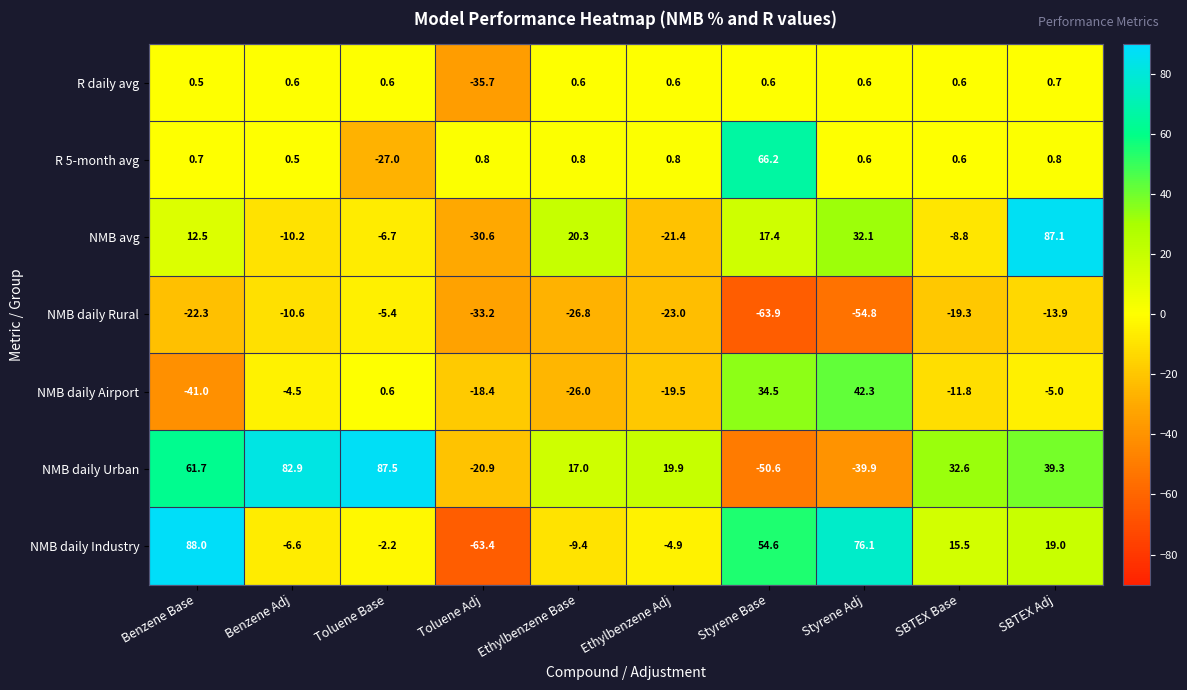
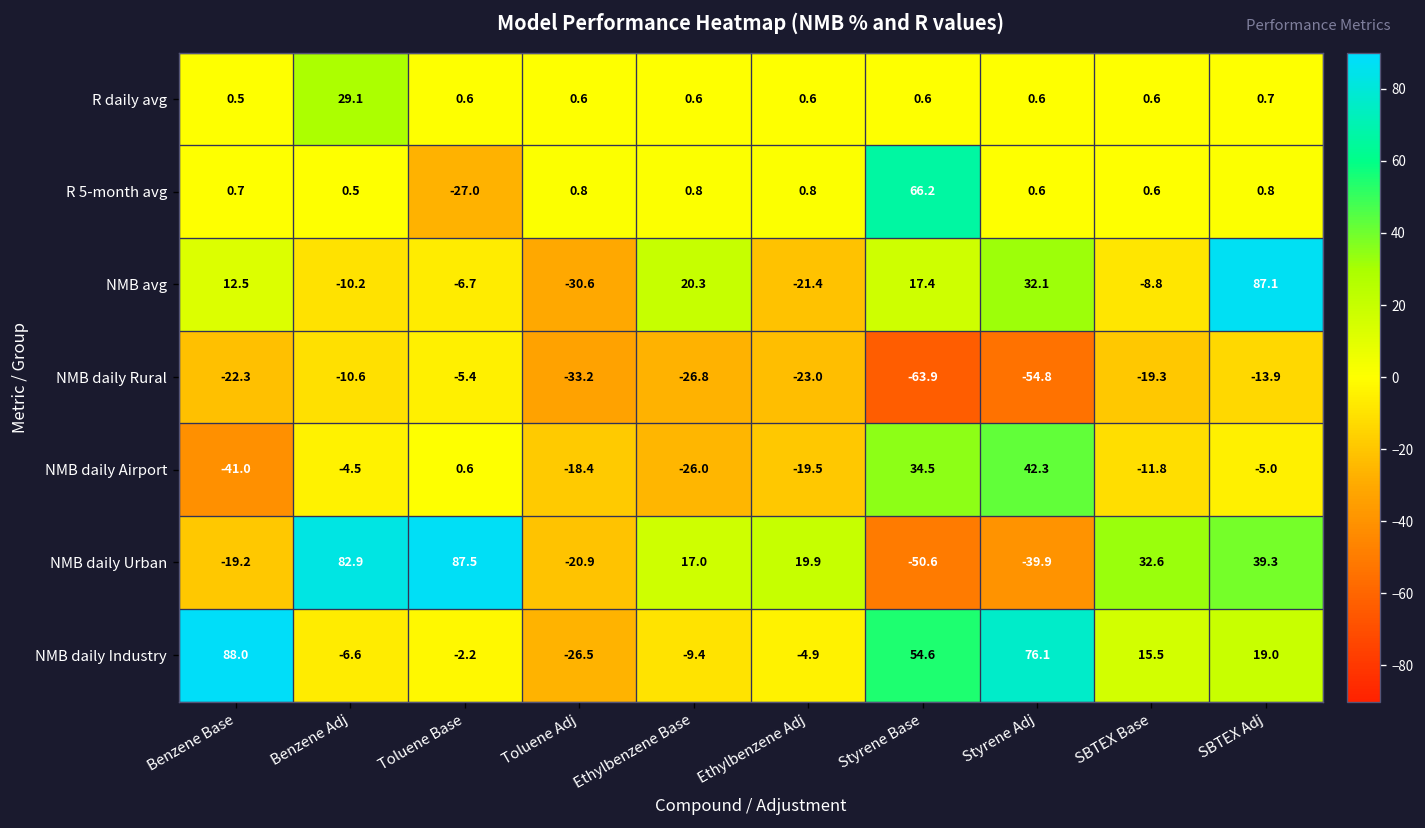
  {
    "R daily avg": {
      "Benzene Base": 0.5,
-     "Benzene Adj": 0.6,
+     "Benzene Adj": 29.1,
      "Toluene Base": 0.6,
-     "Toluene Adj": -35.7,
+     "Toluene Adj": 0.6,
      "Ethylbenzene Base": 0.6,
      "Ethylbenzene Adj": 0.6,
      "Styrene Base": 0.6,
      "Styrene Adj": 0.6,
      "SBTEX Base": 0.6,
      "SBTEX Adj": 0.7
    },
    "R 5-month avg": {
      "Benzene Base": 0.7,
      "Benzene Adj": 0.5,
      "Toluene Base": -27.0,
      "Toluene Adj": 0.8,
      "Ethylbenzene Base": 0.8,
      "Ethylbenzene Adj": 0.8,
      "Styrene Base": 66.2,
      "Styrene Adj": 0.6,
      "SBTEX Base": 0.6,
      "SBTEX Adj": 0.8
    },
    "NMB avg": {
      "Benzene Base": 12.5,
      "Benzene Adj": -10.2,
      "Toluene Base": -6.7,
      "Toluene Adj": -30.6,
      "Ethylbenzene Base": 20.3,
      "Ethylbenzene Adj": -21.4,
      "Styrene Base": 17.4,
      "Styrene Adj": 32.1,
      "SBTEX Base": -8.8,
      "SBTEX Adj": 87.1
    },
    "NMB daily Rural": {
      "Benzene Base": -22.3,
      "Benzene Adj": -10.6,
      "Toluene Base": -5.4,
      "Toluene Adj": -33.2,
      "Ethylbenzene Base": -26.8,
      "Ethylbenzene Adj": -23.0,
      "Styrene Base": -63.9,
      "Styrene Adj": -54.8,
      "SBTEX Base": -19.3,
      "SBTEX Adj": -13.9
    },
    "NMB daily Airport": {
      "Benzene Base": -41.0,
      "Benzene Adj": -4.5,
      "Toluene Base": 0.6,
      "Toluene Adj": -18.4,
      "Ethylbenzene Base": -26.0,
      "Ethylbenzene Adj": -19.5,
      "Styrene Base": 34.5,
      "Styrene Adj": 42.3,
      "SBTEX Base": -11.8,
      "SBTEX Adj": -5.0
    },
    "NMB daily Urban": {
-     "Benzene Base": 61.7,
+     "Benzene Base": -19.2,
      "Benzene Adj": 82.9,
      "Toluene Base": 87.5,
      "Toluene Adj": -20.9,
      "Ethylbenzene Base": 17.0,
      "Ethylbenzene Adj": 19.9,
      "Styrene Base": -50.6,
      "Styrene Adj": -39.9,
      "SBTEX Base": 32.6,
      "SBTEX Adj": 39.3
    },
    "NMB daily Industry": {
      "Benzene Base": 88.0,
      "Benzene Adj": -6.6,
      "Toluene Base": -2.2,
-     "Toluene Adj": -63.4,
+     "Toluene Adj": -26.5,
      "Ethylbenzene Base": -9.4,
      "Ethylbenzene Adj": -4.9,
      "Styrene Base": 54.6,
      "Styrene Adj": 76.1,
      "SBTEX Base": 15.5,
      "SBTEX Adj": 19.0
    }
  }
